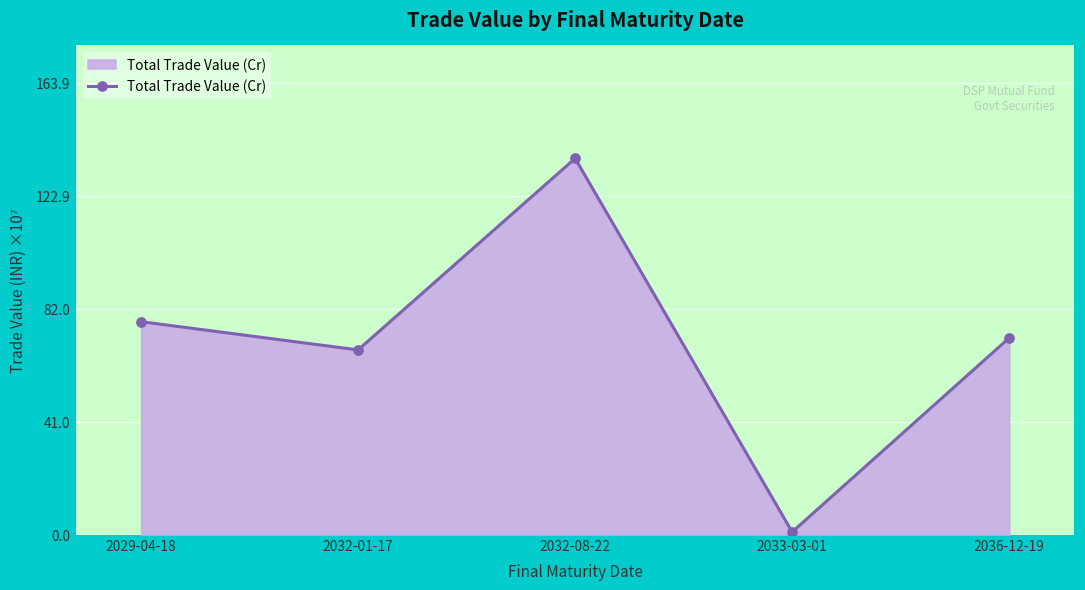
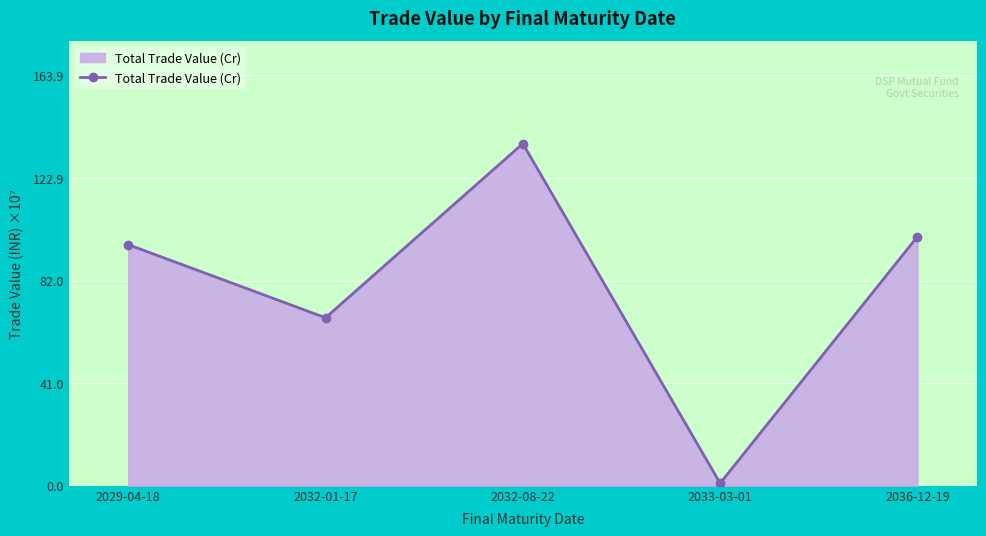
  {
-   "2029-04-18": 77,
+   "2029-04-18": 96,
    "2032-01-17": 67,
    "2032-08-22": 137,
    "2033-03-01": 1,
-   "2036-12-19": 71
+   "2036-12-19": 99
  }
